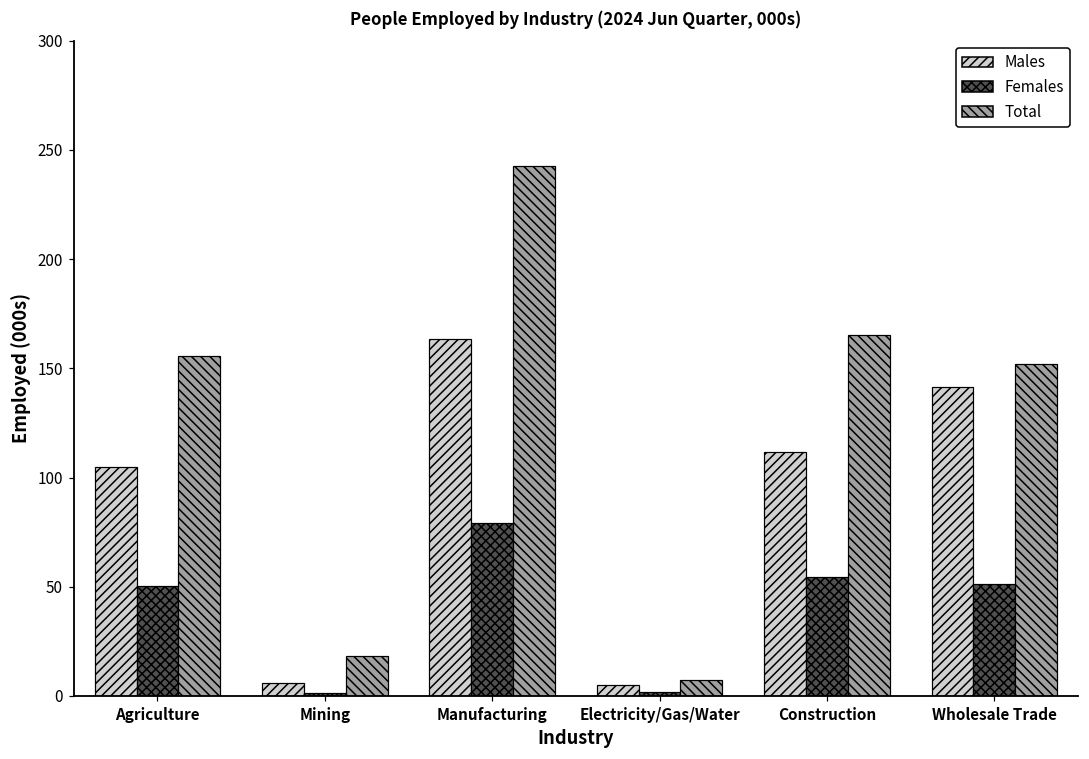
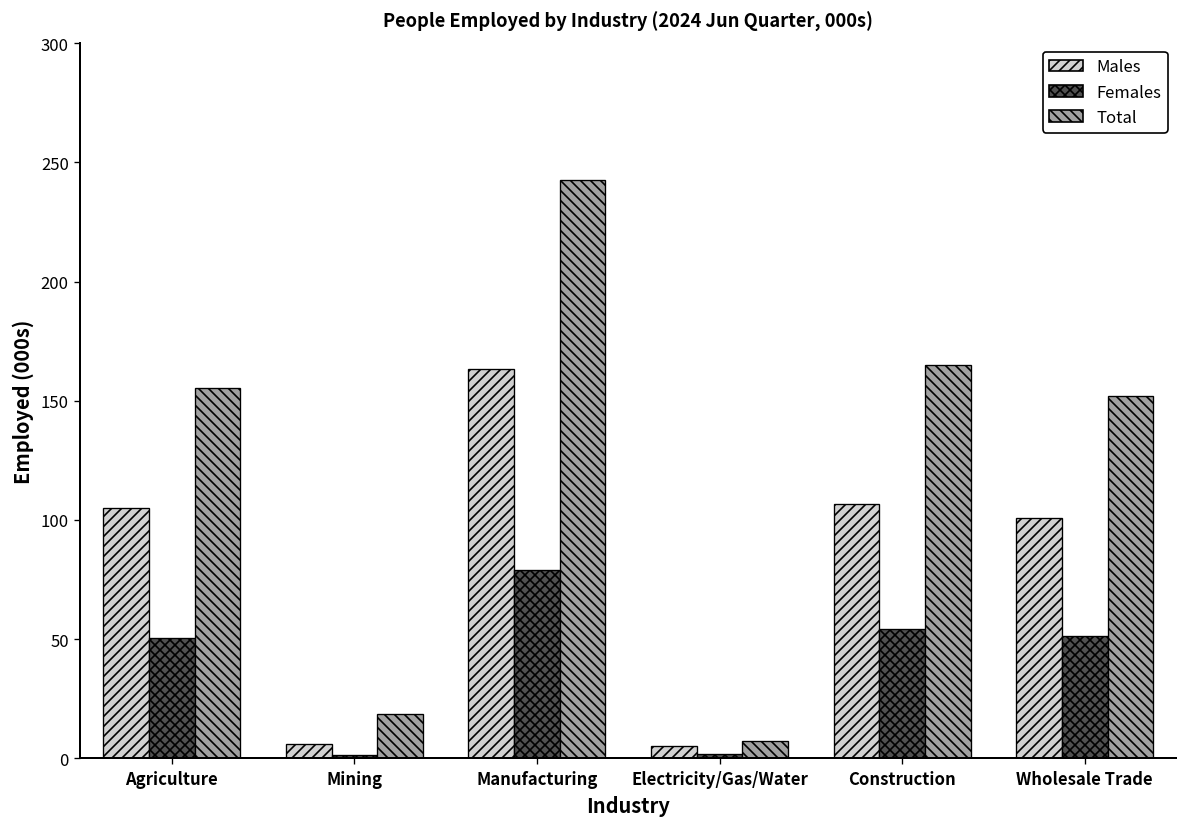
  {
    "Males": {
      "Agriculture": 105,
      "Mining": 6,
      "Manufacturing": 164,
      "Electricity/Gas/Water": 5,
-     "Construction": 112,
-     "Wholesale Trade": 142
+     "Construction": 107,
+     "Wholesale Trade": 101
    },
    "Females": {
      "Agriculture": 51,
      "Mining": 1,
      "Manufacturing": 79,
      "Electricity/Gas/Water": 2,
      "Construction": 54,
      "Wholesale Trade": 51
    },
    "Total": {
      "Agriculture": 156,
      "Mining": 18,
      "Manufacturing": 243,
      "Electricity/Gas/Water": 7,
      "Construction": 165,
      "Wholesale Trade": 152
    }
  }
